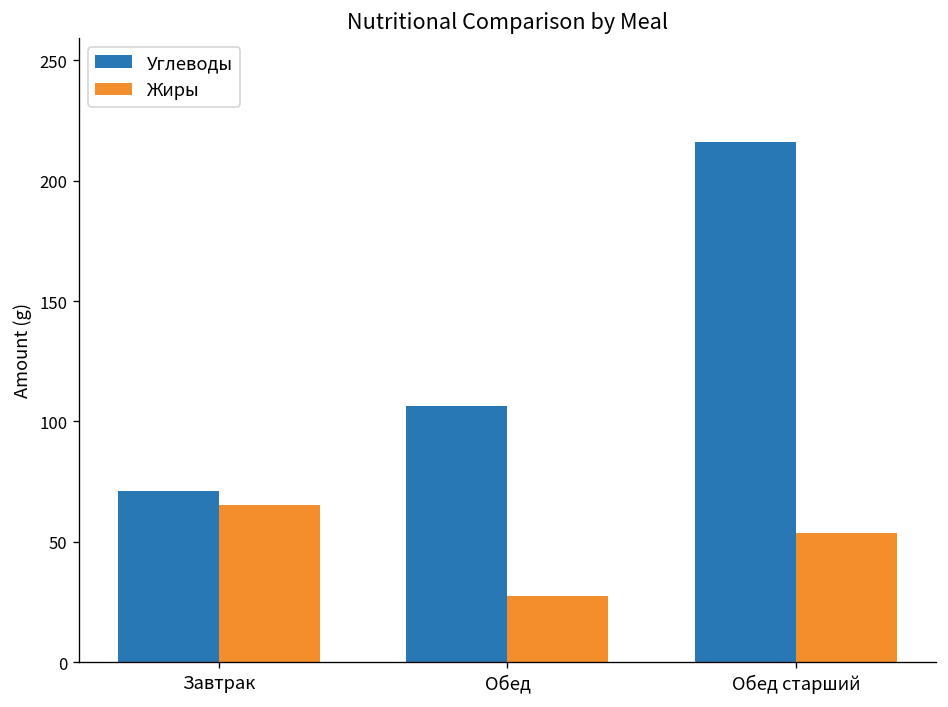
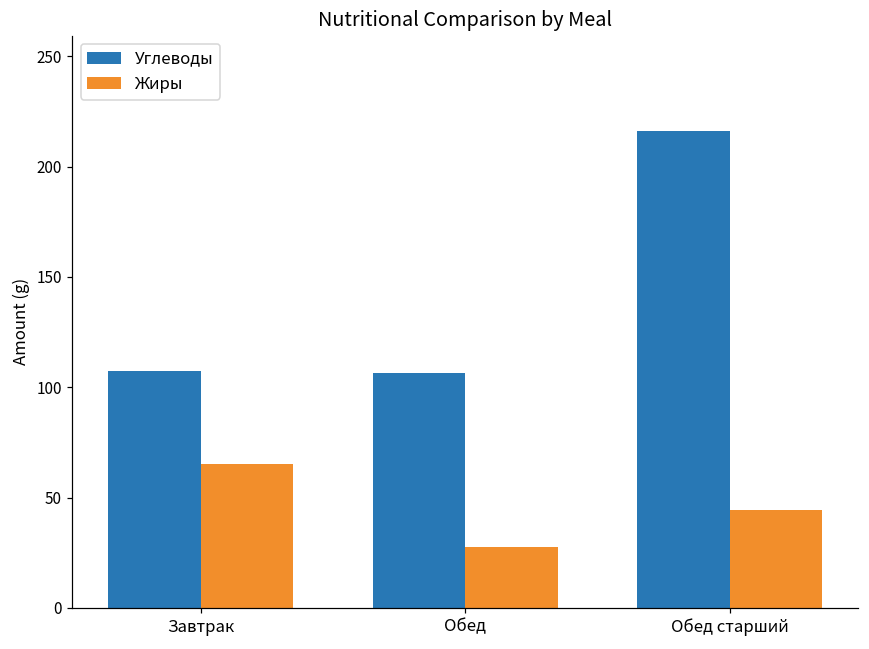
  {
    "Углеводы": {
-     "Завтрак": 71,
+     "Завтрак": 108,
      "Обед": 106,
      "Обед старший": 216
    },
    "Жиры": {
      "Завтрак": 65,
      "Обед": 28,
-     "Обед старший": 53
+     "Обед старший": 44
    }
  }
